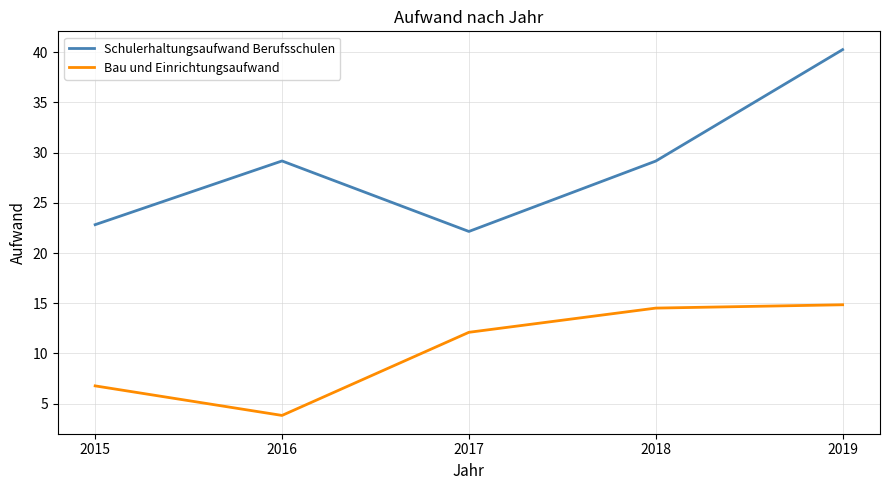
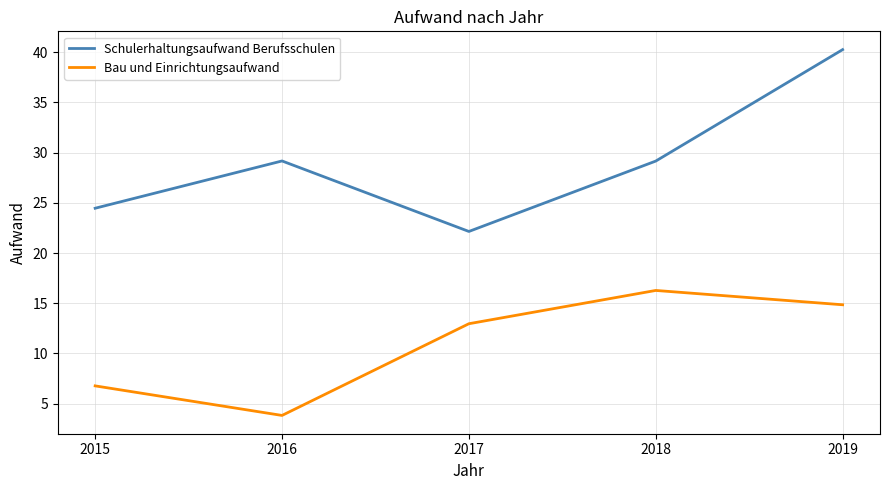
  {
    "Schulerhaltungsaufwand Berufsschulen": {
-     "2015": 22.8,
+     "2015": 24.5,
      "2016": 29.2,
      "2017": 22.1,
      "2018": 29.2,
      "2019": 40.3
    },
    "Bau und Einrichtungsaufwand": {
      "2015": 6.8,
      "2016": 3.8,
-     "2017": 12.1,
-     "2018": 14.5,
+     "2017": 13.0,
+     "2018": 16.3,
      "2019": 14.8
    }
  }
